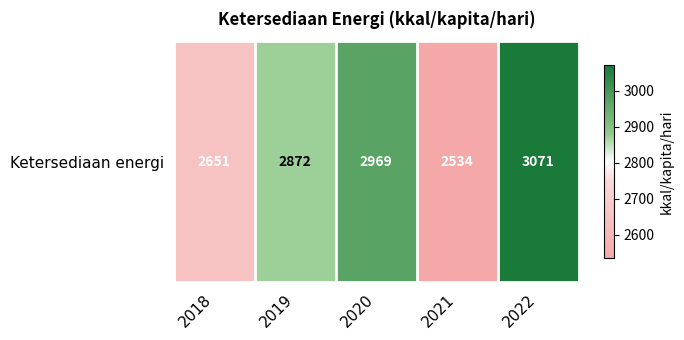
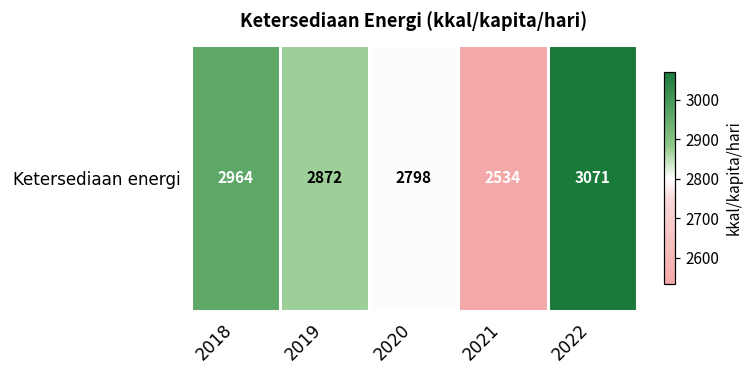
  {
    "Ketersediaan energi": {
-     "2018": 2651,
+     "2018": 2964,
      "2019": 2872,
-     "2020": 2969,
+     "2020": 2798,
      "2021": 2534,
      "2022": 3071
    }
  }
